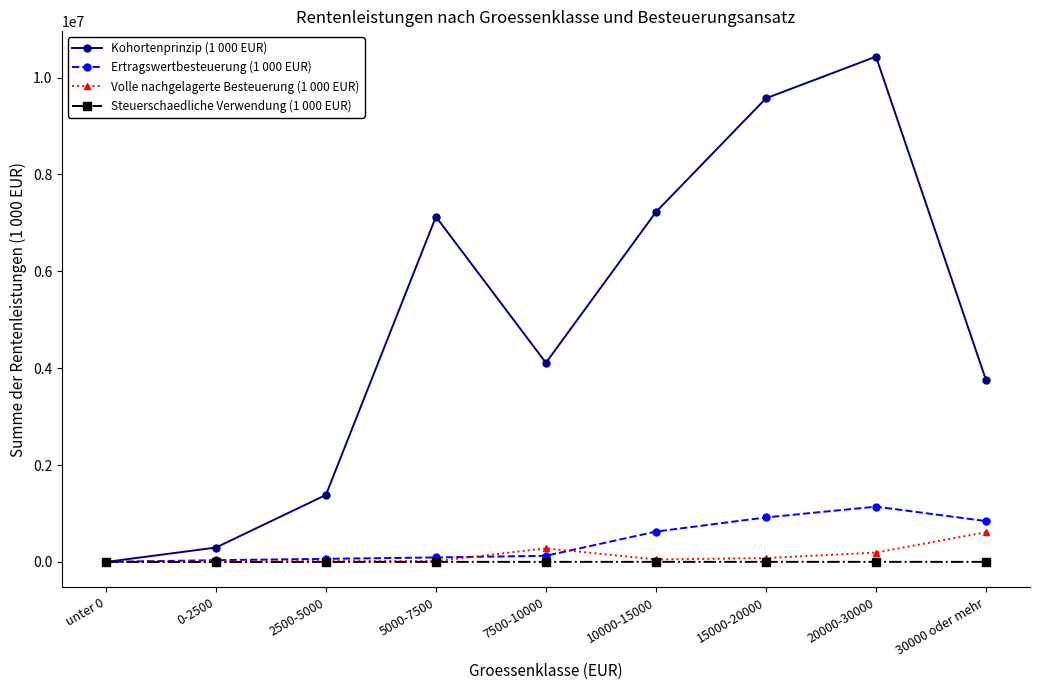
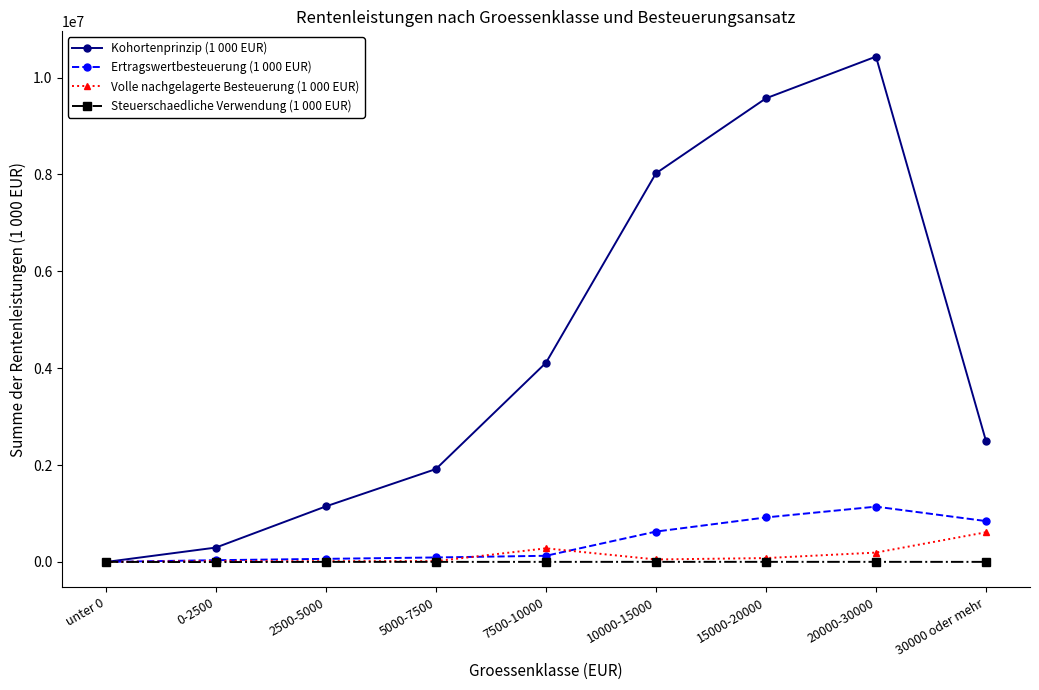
  {
    "Kohortenprinzip (1 000 EUR)": {
      "0-2500": 300000,
-     "2500-5000": 1400000,
-     "5000-7500": 7100000,
+     "2500-5000": 1100000,
+     "5000-7500": 1900000,
      "7500-10000": 4100000,
-     "10000-15000": 7200000,
+     "10000-15000": 8000000,
      "15000-20000": 9600000,
      "20000-30000": 10400000,
-     "30000 oder mehr": 3800000
+     "30000 oder mehr": 2500000
    },
    "Ertragswertbesteuerung (1 000 EUR)": {
      "5000-7500": 100000,
      "7500-10000": 100000,
      "10000-15000": 600000,
      "15000-20000": 900000,
      "20000-30000": 1100000,
      "30000 oder mehr": 800000
    },
    "Volle nachgelagerte Besteuerung (1 000 EUR)": {
      "7500-10000": 300000,
      "15000-20000": 100000,
      "20000-30000": 200000,
      "30000 oder mehr": 600000
    },
    "Steuerschaedliche Verwendung (1 000 EUR)": {
      "7500-10000": 0,
      "15000-20000": 0,
      "20000-30000": 0,
      "30000 oder mehr": 0
    }
  }
